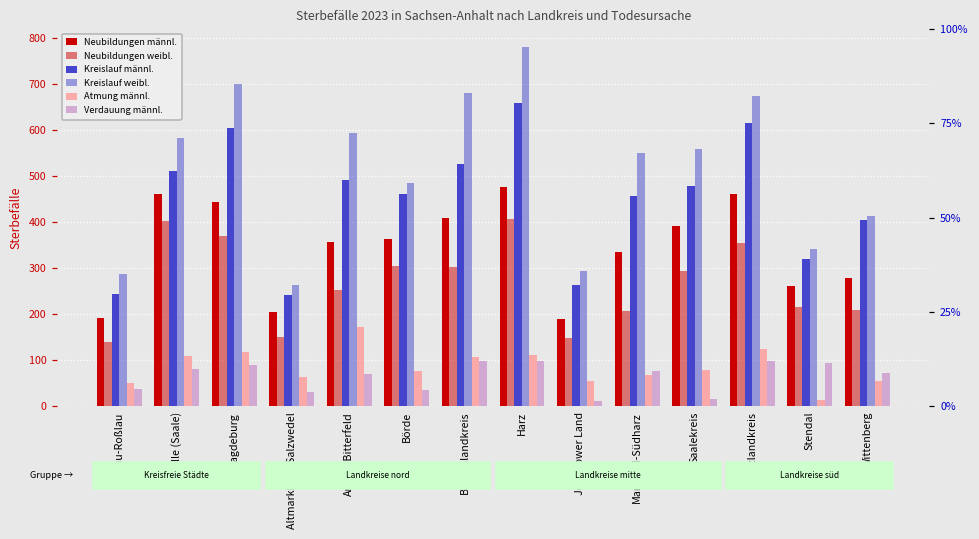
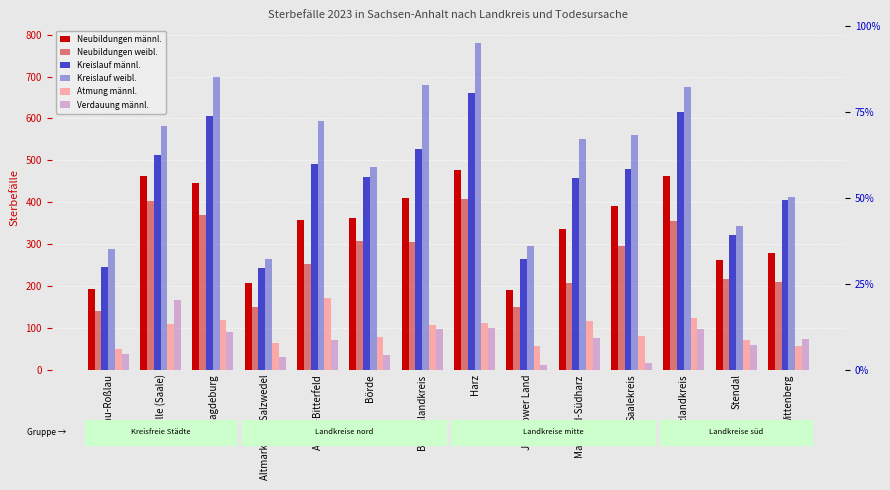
  {
    "Atmung männl.": {
      "Dessau-Roßlau": 50,
      "Halle (Saale)": 110,
      "Magdeburg": 120,
      "Altmarkkreis Salzwedel": 60,
      "Anhalt-Bitterfeld": 170,
      "Börde": 80,
      "Burgenlandkreis": 110,
      "Harz": 110,
      "Jerichower Land": 60,
-     "Mansfeld-Südharz": 70,
+     "Mansfeld-Südharz": 120,
      "Saalekreis": 80,
      "Salzlandkreis": 120,
-     "Stendal": 10,
+     "Stendal": 70,
      "Wittenberg": 60
    },
    "Verdauung männl.": {
      "Dessau-Roßlau": 40,
-     "Halle (Saale)": 80,
+     "Halle (Saale)": 170,
      "Magdeburg": 90,
      "Altmarkkreis Salzwedel": 30,
      "Anhalt-Bitterfeld": 70,
      "Börde": 40,
      "Burgenlandkreis": 100,
      "Harz": 100,
      "Jerichower Land": 10,
      "Mansfeld-Südharz": 80,
      "Saalekreis": 20,
      "Salzlandkreis": 100,
-     "Stendal": 100,
+     "Stendal": 60,
      "Wittenberg": 70
    }
  }
